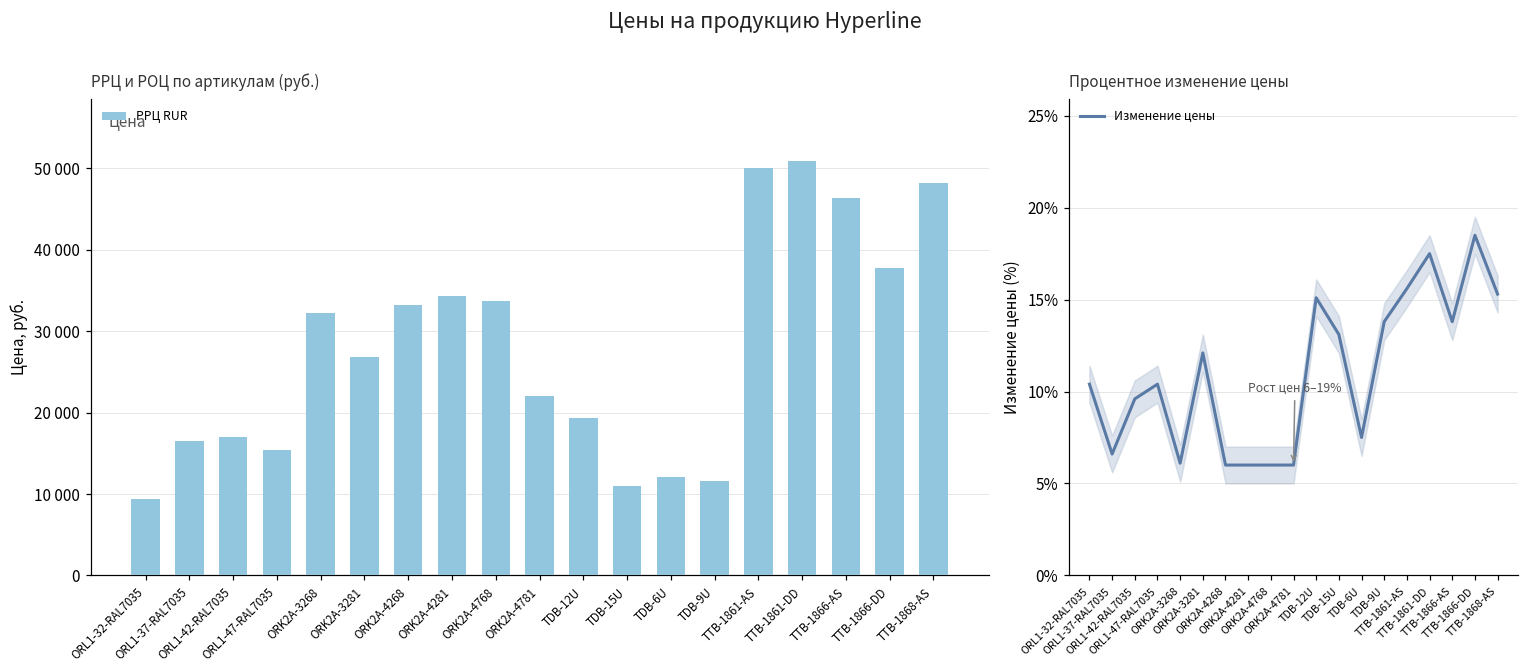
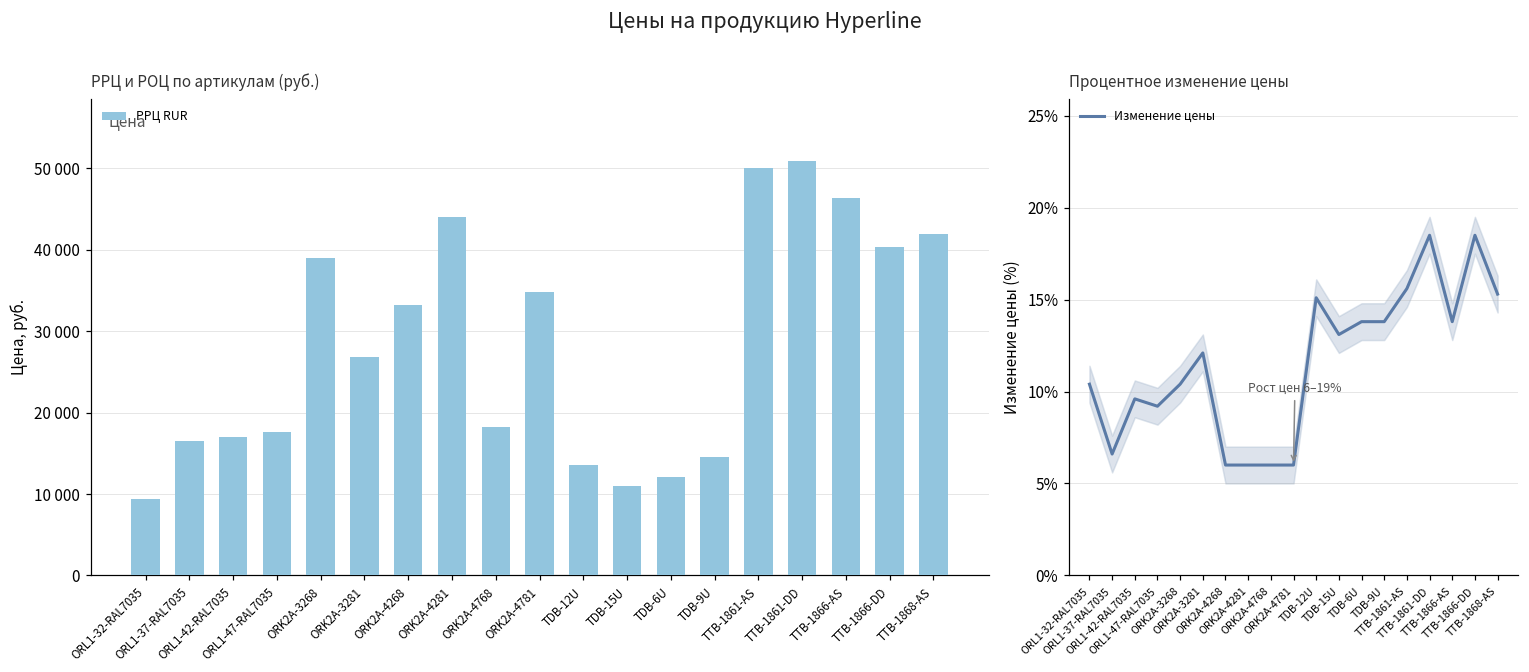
  {
    "РРЦ и РОЦ по артикулам (руб.)": {
      "ORL1-32-RAL7035": "9000",
      "ORL1-37-RAL7035": "16000",
      "ORL1-42-RAL7035": "17000",
-     "ORL1-47-RAL7035": "15000",
-     "ORK2A-3268": "32000",
+     "ORL1-47-RAL7035": "18000",
+     "ORK2A-3268": "39000",
      "ORK2A-3281": "27000",
      "ORK2A-4268": "33000",
-     "ORK2A-4281": "34000",
-     "ORK2A-4768": "34000",
-     "ORK2A-4781": "22000",
-     "TDB-12U": "19000",
+     "ORK2A-4281": "44000",
+     "ORK2A-4768": "18000",
+     "ORK2A-4781": "35000",
+     "TDB-12U": "14000",
      "TDB-15U": "11000",
      "TDB-6U": "12000",
-     "TDB-9U": "12000",
+     "TDB-9U": "15000",
      "TTB-1861-AS": "50000",
      "TTB-1861-DD": "51000",
      "TTB-1866-AS": "46000",
-     "TTB-1866-DD": "38000",
-     "TTB-1868-AS": "48000"
+     "TTB-1866-DD": "40000",
+     "TTB-1868-AS": "42000"
    },
    "Процентное изменение цены": {
      "Изменение цены": {
        "ORL1-32-RAL7035": "10.4%",
        "ORL1-37-RAL7035": "6.6%",
        "ORL1-42-RAL7035": "9.6%",
-       "ORL1-47-RAL7035": "10.4%",
-       "ORK2A-3268": "6.1%",
+       "ORL1-47-RAL7035": "9.2%",
+       "ORK2A-3268": "10.4%",
        "ORK2A-3281": "12.1%",
        "ORK2A-4268": "6.0%",
        "ORK2A-4281": "6.0%",
        "ORK2A-4768": "6.0%",
        "ORK2A-4781": "6.0%",
        "TDB-12U": "15.1%",
        "TDB-15U": "13.1%",
-       "TDB-6U": "7.5%",
+       "TDB-6U": "13.8%",
        "TDB-9U": "13.8%",
        "TTB-1861-AS": "15.6%",
-       "TTB-1861-DD": "17.5%",
+       "TTB-1861-DD": "18.5%",
        "TTB-1866-AS": "13.8%",
        "TTB-1866-DD": "18.5%",
        "TTB-1868-AS": "15.3%"
      }
    }
  }
